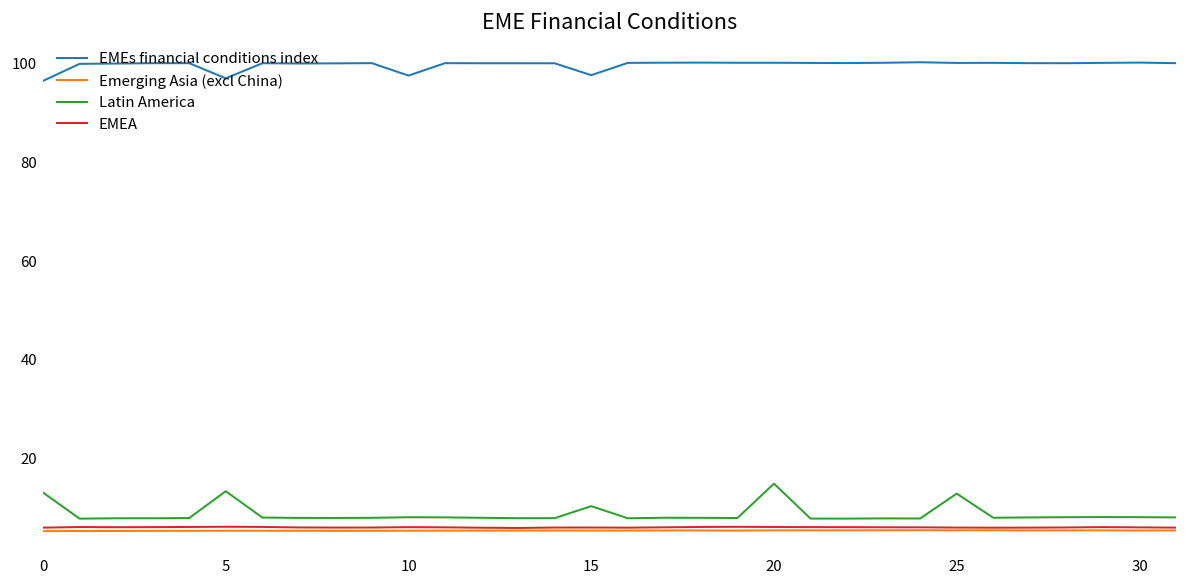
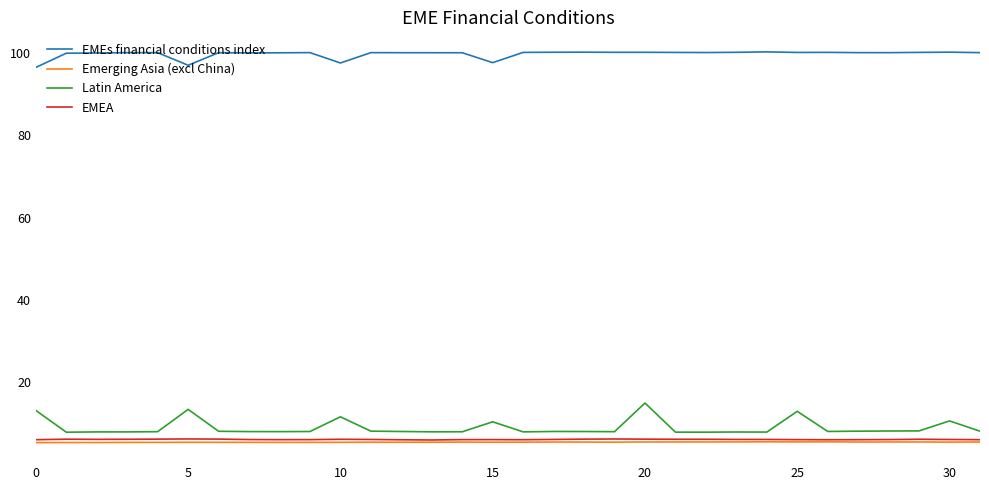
  {
    "EMEs financial conditions index": {
      "0": 96,
      "5": 97,
      "10": 98,
      "15": 98,
      "20": 100,
      "25": 100,
      "30": 100
    },
    "Emerging Asia (excl China)": {
      "0": 5,
      "5": 5,
      "10": 5,
      "15": 5,
      "20": 6,
      "30": 5
    },
    "Latin America": {
      "0": 13,
      "5": 13,
-     "10": 8,
+     "10": 12,
      "15": 10,
      "20": 15,
      "25": 13,
-     "30": 8
+     "30": 11
    },
    "EMEA": {
      "0": 6,
      "5": 6,
      "10": 6,
      "15": 6,
      "20": 6,
      "30": 6
    }
  }
